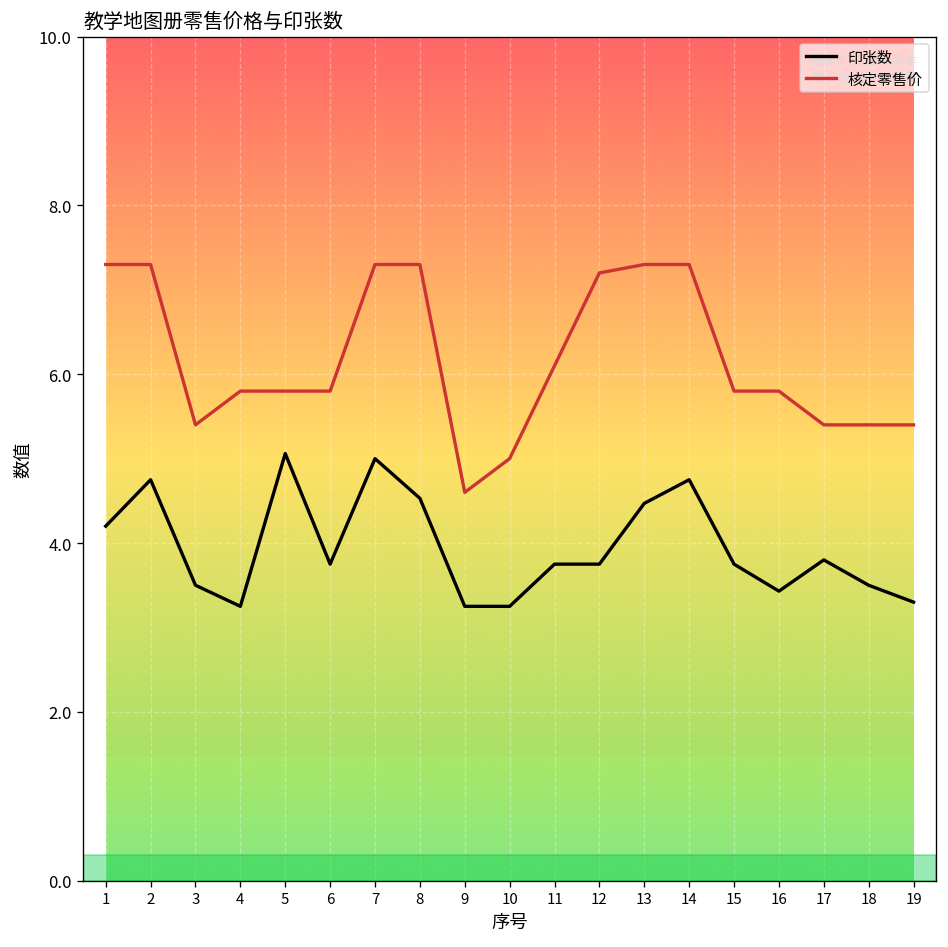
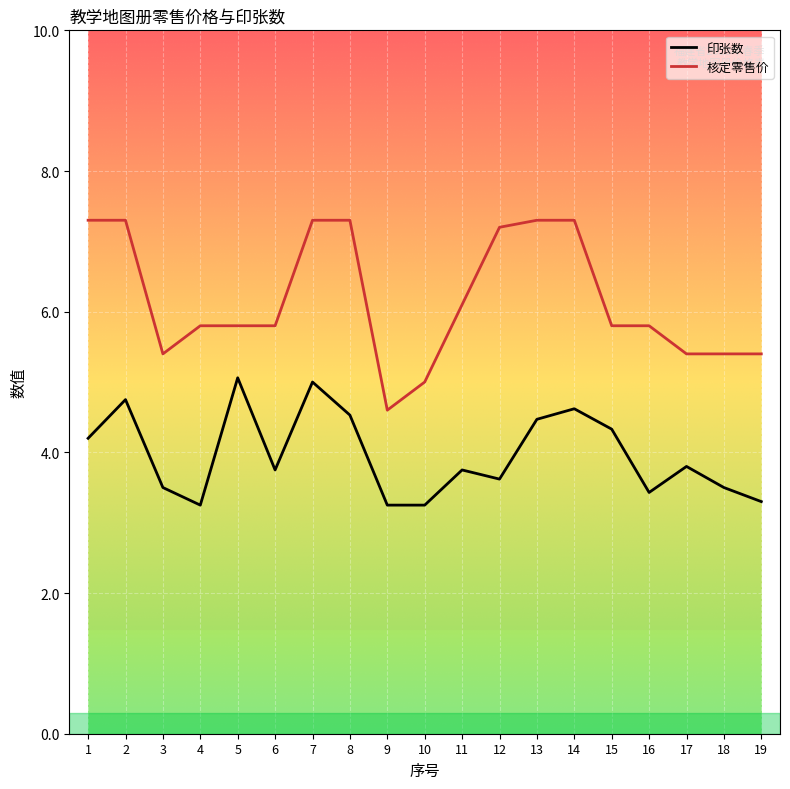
  {
    "印张数": {
      "1": 4.2,
      "2": 4.8,
      "3": 3.5,
      "4": 3.3,
      "5": 5.1,
      "6": 3.8,
      "7": 5.0,
      "8": 4.5,
      "9": 3.3,
      "10": 3.3,
      "11": 3.8,
-     "12": 3.8,
+     "12": 3.6,
      "13": 4.5,
-     "14": 4.8,
-     "15": 3.8,
+     "14": 4.6,
+     "15": 4.3,
      "16": 3.4,
      "17": 3.8,
      "18": 3.5,
      "19": 3.3
    },
    "核定零售价": {
      "1": 7.3,
      "2": 7.3,
      "3": 5.4,
      "4": 5.8,
      "5": 5.8,
      "6": 5.8,
      "7": 7.3,
      "8": 7.3,
      "9": 4.6,
      "10": 5.0,
      "11": 6.1,
      "12": 7.2,
      "13": 7.3,
      "14": 7.3,
      "15": 5.8,
      "16": 5.8,
      "17": 5.4,
      "18": 5.4,
      "19": 5.4
    }
  }
